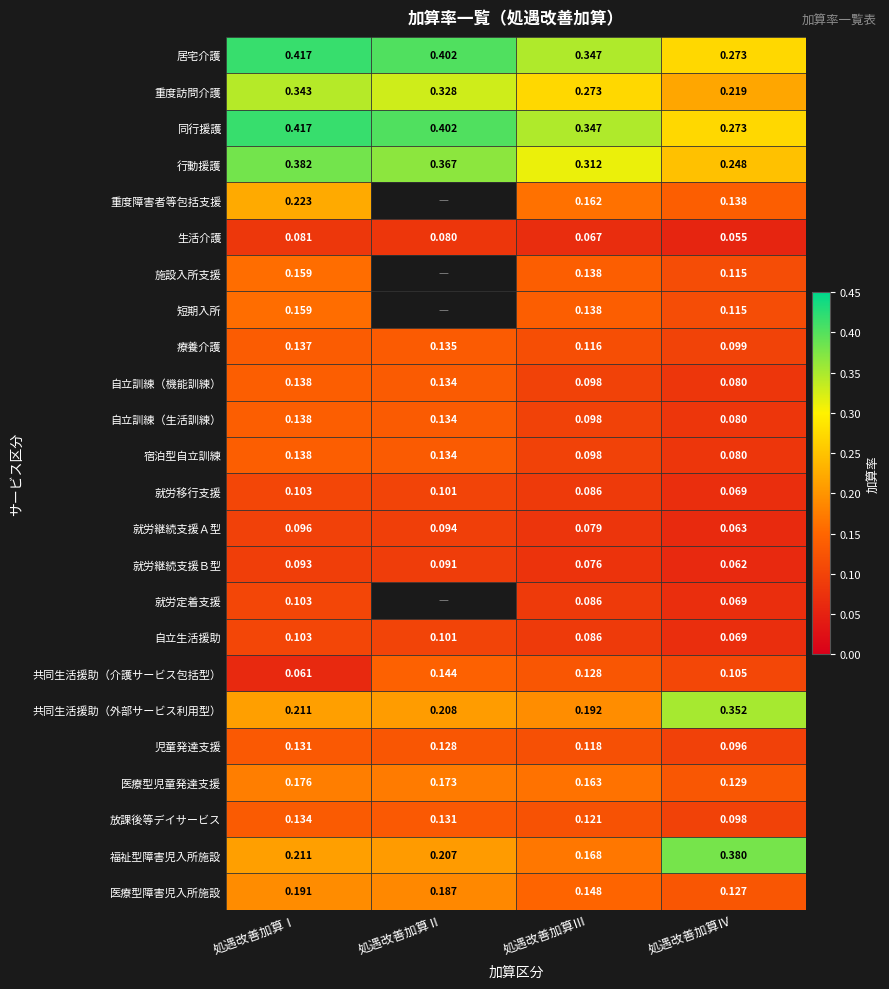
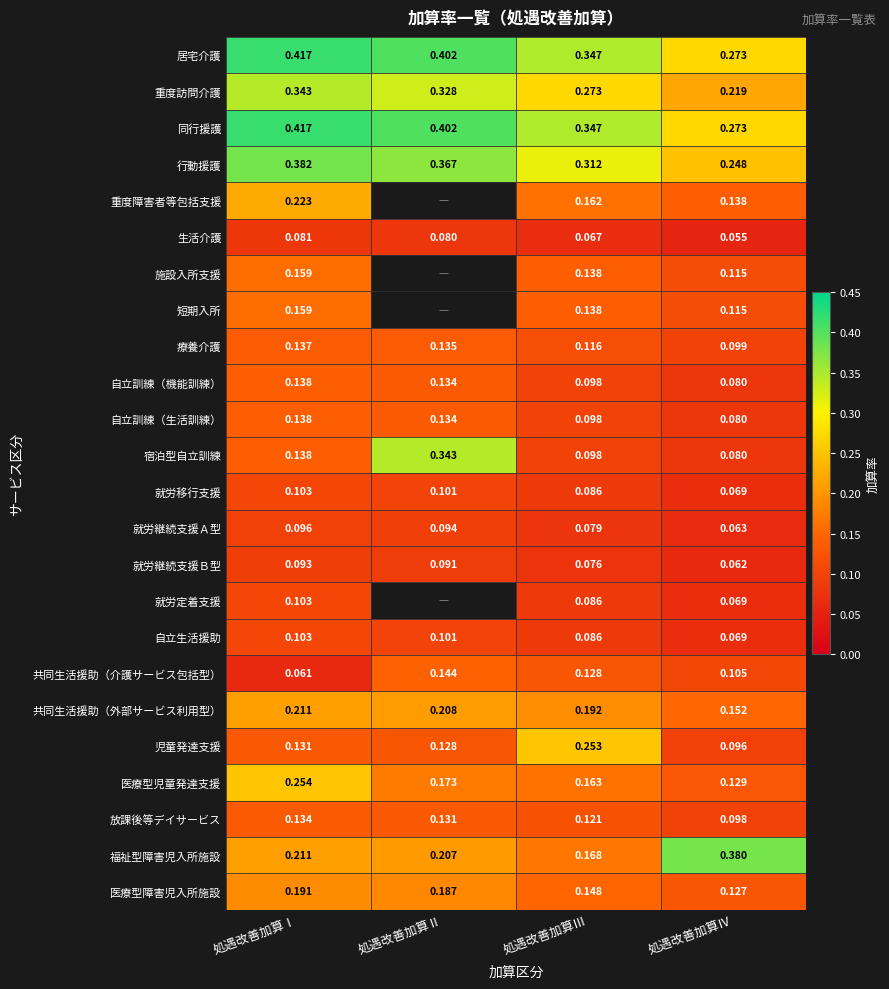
  {
    "居宅介護": {
      "処遇改善加算Ⅰ": 0.417,
      "処遇改善加算Ⅱ": 0.402,
      "処遇改善加算Ⅲ": 0.347,
      "処遇改善加算Ⅳ": 0.273
    },
    "重度訪問介護": {
      "処遇改善加算Ⅰ": 0.343,
      "処遇改善加算Ⅱ": 0.328,
      "処遇改善加算Ⅲ": 0.273,
      "処遇改善加算Ⅳ": 0.219
    },
    "同行援護": {
      "処遇改善加算Ⅰ": 0.417,
      "処遇改善加算Ⅱ": 0.402,
      "処遇改善加算Ⅲ": 0.347,
      "処遇改善加算Ⅳ": 0.273
    },
    "行動援護": {
      "処遇改善加算Ⅰ": 0.382,
      "処遇改善加算Ⅱ": 0.367,
      "処遇改善加算Ⅲ": 0.312,
      "処遇改善加算Ⅳ": 0.248
    },
    "重度障害者等包括支援": {
      "処遇改善加算Ⅰ": 0.223,
      "処遇改善加算Ⅲ": 0.162,
      "処遇改善加算Ⅳ": 0.138
    },
    "生活介護": {
      "処遇改善加算Ⅰ": 0.081,
      "処遇改善加算Ⅱ": 0.080,
      "処遇改善加算Ⅲ": 0.067,
      "処遇改善加算Ⅳ": 0.055
    },
    "施設入所支援": {
      "処遇改善加算Ⅰ": 0.159,
      "処遇改善加算Ⅲ": 0.138,
      "処遇改善加算Ⅳ": 0.115
    },
    "短期入所": {
      "処遇改善加算Ⅰ": 0.159,
      "処遇改善加算Ⅲ": 0.138,
      "処遇改善加算Ⅳ": 0.115
    },
    "療養介護": {
      "処遇改善加算Ⅰ": 0.137,
      "処遇改善加算Ⅱ": 0.135,
      "処遇改善加算Ⅲ": 0.116,
      "処遇改善加算Ⅳ": 0.099
    },
    "自立訓練（機能訓練）": {
      "処遇改善加算Ⅰ": 0.138,
      "処遇改善加算Ⅱ": 0.134,
      "処遇改善加算Ⅲ": 0.098,
      "処遇改善加算Ⅳ": 0.080
    },
    "自立訓練（生活訓練）": {
      "処遇改善加算Ⅰ": 0.138,
      "処遇改善加算Ⅱ": 0.134,
      "処遇改善加算Ⅲ": 0.098,
      "処遇改善加算Ⅳ": 0.080
    },
    "宿泊型自立訓練": {
      "処遇改善加算Ⅰ": 0.138,
-     "処遇改善加算Ⅱ": 0.134,
+     "処遇改善加算Ⅱ": 0.343,
      "処遇改善加算Ⅲ": 0.098,
      "処遇改善加算Ⅳ": 0.080
    },
    "就労移行支援": {
      "処遇改善加算Ⅰ": 0.103,
      "処遇改善加算Ⅱ": 0.101,
      "処遇改善加算Ⅲ": 0.086,
      "処遇改善加算Ⅳ": 0.069
    },
    "就労継続支援Ａ型": {
      "処遇改善加算Ⅰ": 0.096,
      "処遇改善加算Ⅱ": 0.094,
      "処遇改善加算Ⅲ": 0.079,
      "処遇改善加算Ⅳ": 0.063
    },
    "就労継続支援Ｂ型": {
      "処遇改善加算Ⅰ": 0.093,
      "処遇改善加算Ⅱ": 0.091,
      "処遇改善加算Ⅲ": 0.076,
      "処遇改善加算Ⅳ": 0.062
    },
    "就労定着支援": {
      "処遇改善加算Ⅰ": 0.103,
      "処遇改善加算Ⅲ": 0.086,
      "処遇改善加算Ⅳ": 0.069
    },
    "自立生活援助": {
      "処遇改善加算Ⅰ": 0.103,
      "処遇改善加算Ⅱ": 0.101,
      "処遇改善加算Ⅲ": 0.086,
      "処遇改善加算Ⅳ": 0.069
    },
    "共同生活援助（介護サービス包括型）": {
      "処遇改善加算Ⅰ": 0.061,
      "処遇改善加算Ⅱ": 0.144,
      "処遇改善加算Ⅲ": 0.128,
      "処遇改善加算Ⅳ": 0.105
    },
    "共同生活援助（外部サービス利用型）": {
      "処遇改善加算Ⅰ": 0.211,
      "処遇改善加算Ⅱ": 0.208,
      "処遇改善加算Ⅲ": 0.192,
-     "処遇改善加算Ⅳ": 0.352
+     "処遇改善加算Ⅳ": 0.152
    },
    "児童発達支援": {
      "処遇改善加算Ⅰ": 0.131,
      "処遇改善加算Ⅱ": 0.128,
-     "処遇改善加算Ⅲ": 0.118,
+     "処遇改善加算Ⅲ": 0.253,
      "処遇改善加算Ⅳ": 0.096
    },
    "医療型児童発達支援": {
-     "処遇改善加算Ⅰ": 0.176,
+     "処遇改善加算Ⅰ": 0.254,
      "処遇改善加算Ⅱ": 0.173,
      "処遇改善加算Ⅲ": 0.163,
      "処遇改善加算Ⅳ": 0.129
    },
    "放課後等デイサービス": {
      "処遇改善加算Ⅰ": 0.134,
      "処遇改善加算Ⅱ": 0.131,
      "処遇改善加算Ⅲ": 0.121,
      "処遇改善加算Ⅳ": 0.098
    },
    "福祉型障害児入所施設": {
      "処遇改善加算Ⅰ": 0.211,
      "処遇改善加算Ⅱ": 0.207,
      "処遇改善加算Ⅲ": 0.168,
      "処遇改善加算Ⅳ": 0.380
    },
    "医療型障害児入所施設": {
      "処遇改善加算Ⅰ": 0.191,
      "処遇改善加算Ⅱ": 0.187,
      "処遇改善加算Ⅲ": 0.148,
      "処遇改善加算Ⅳ": 0.127
    }
  }
